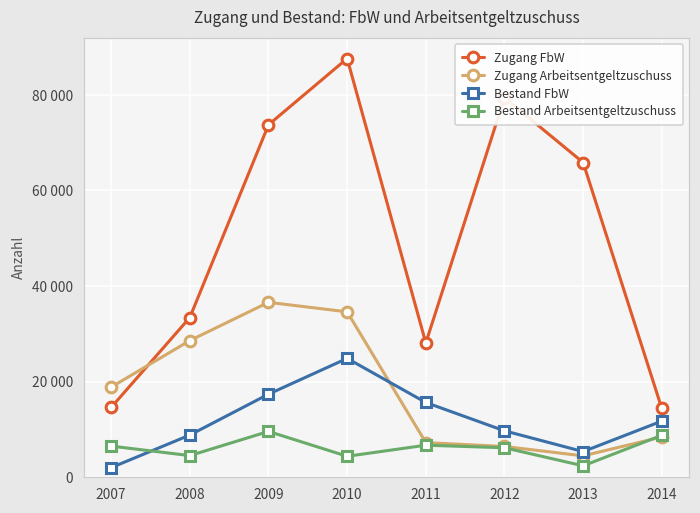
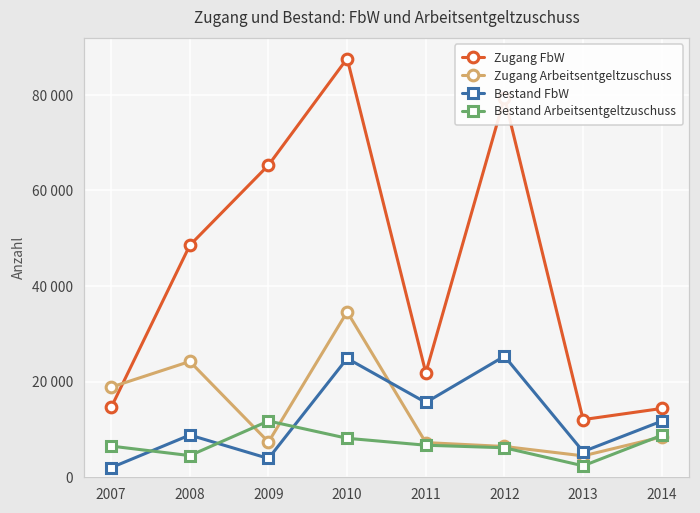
  {
    "Zugang FbW": {
      "2007": 15000,
-     "2008": 33000,
-     "2009": 74000,
+     "2008": 49000,
+     "2009": 65000,
      "2010": 88000,
-     "2011": 28000,
-     "2013": 66000,
+     "2011": 22000,
+     "2013": 12000,
      "2014": 14000
    },
    "Zugang Arbeitsentgeltzuschuss": {
      "2007": 19000,
-     "2008": 29000,
-     "2009": 37000,
+     "2008": 24000,
+     "2009": 7000,
      "2010": 35000,
      "2013": 4000
    },
    "Bestand FbW": {
      "2007": 2000,
      "2008": 9000,
-     "2009": 17000,
+     "2009": 4000,
      "2010": 25000,
      "2011": 16000,
-     "2012": 10000,
+     "2012": 25000,
      "2013": 5000,
      "2014": 12000
    },
    "Bestand Arbeitsentgeltzuschuss": {
      "2007": 6000,
      "2008": 4000,
-     "2009": 10000,
-     "2010": 4000,
+     "2009": 12000,
+     "2010": 8000,
      "2013": 2000
    }
  }
